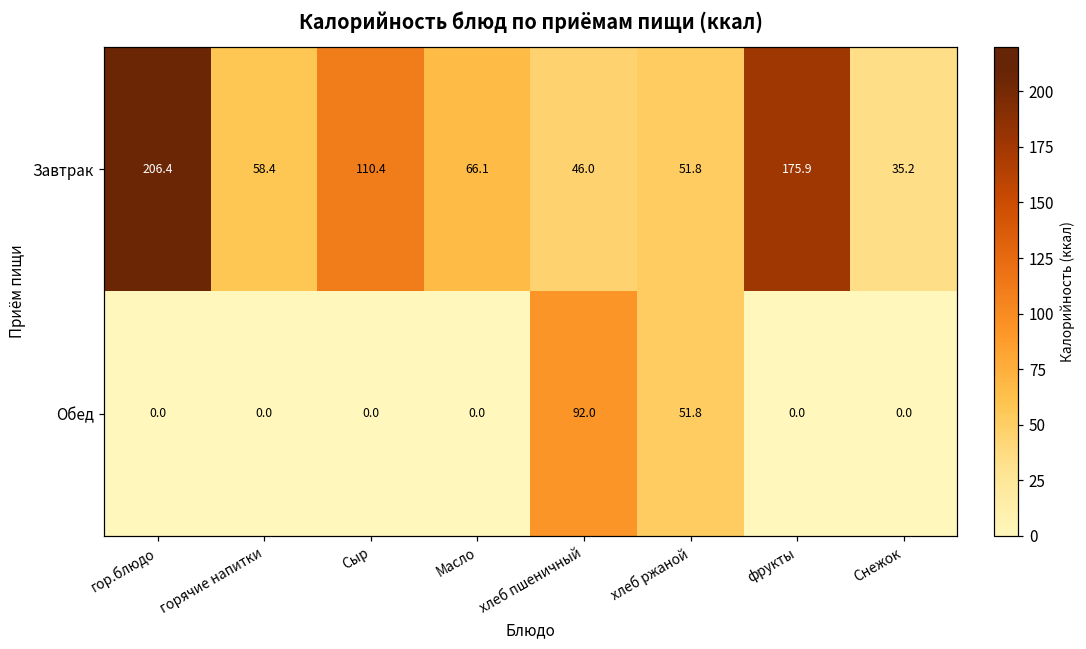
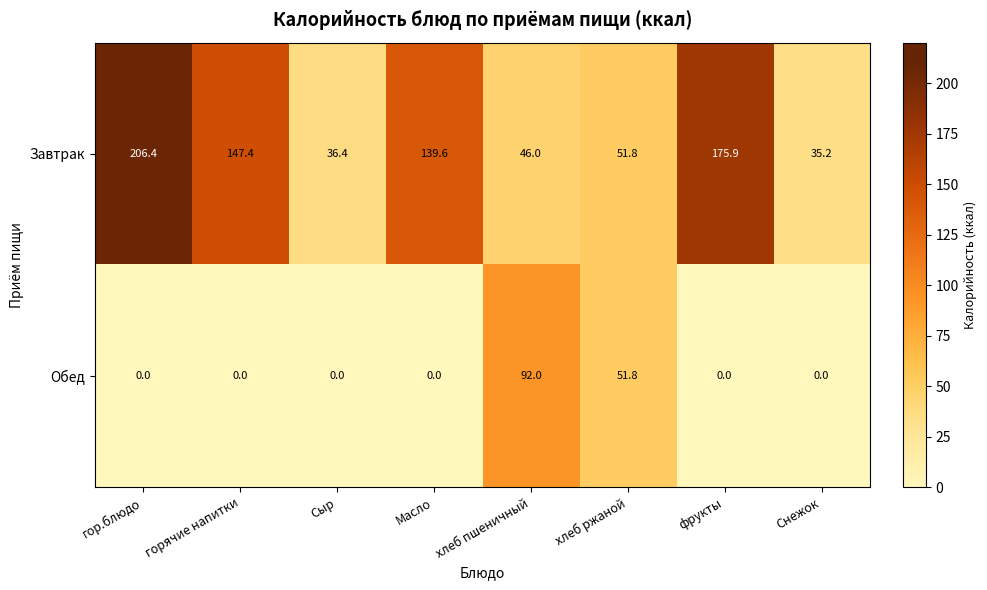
  {
    "Завтрак": {
      "гор.блюдо": 206.4,
-     "горячие напитки": 58.4,
-     "Сыр": 110.4,
-     "Масло": 66.1,
+     "горячие напитки": 147.4,
+     "Сыр": 36.4,
+     "Масло": 139.6,
      "хлеб пшеничный": 46.0,
      "хлеб ржаной": 51.8,
      "фрукты": 175.9,
      "Снежок": 35.2
    },
    "Обед": {
      "гор.блюдо": 0.0,
      "горячие напитки": 0.0,
      "Сыр": 0.0,
      "Масло": 0.0,
      "хлеб пшеничный": 92.0,
      "хлеб ржаной": 51.8,
      "фрукты": 0.0,
      "Снежок": 0.0
    }
  }
